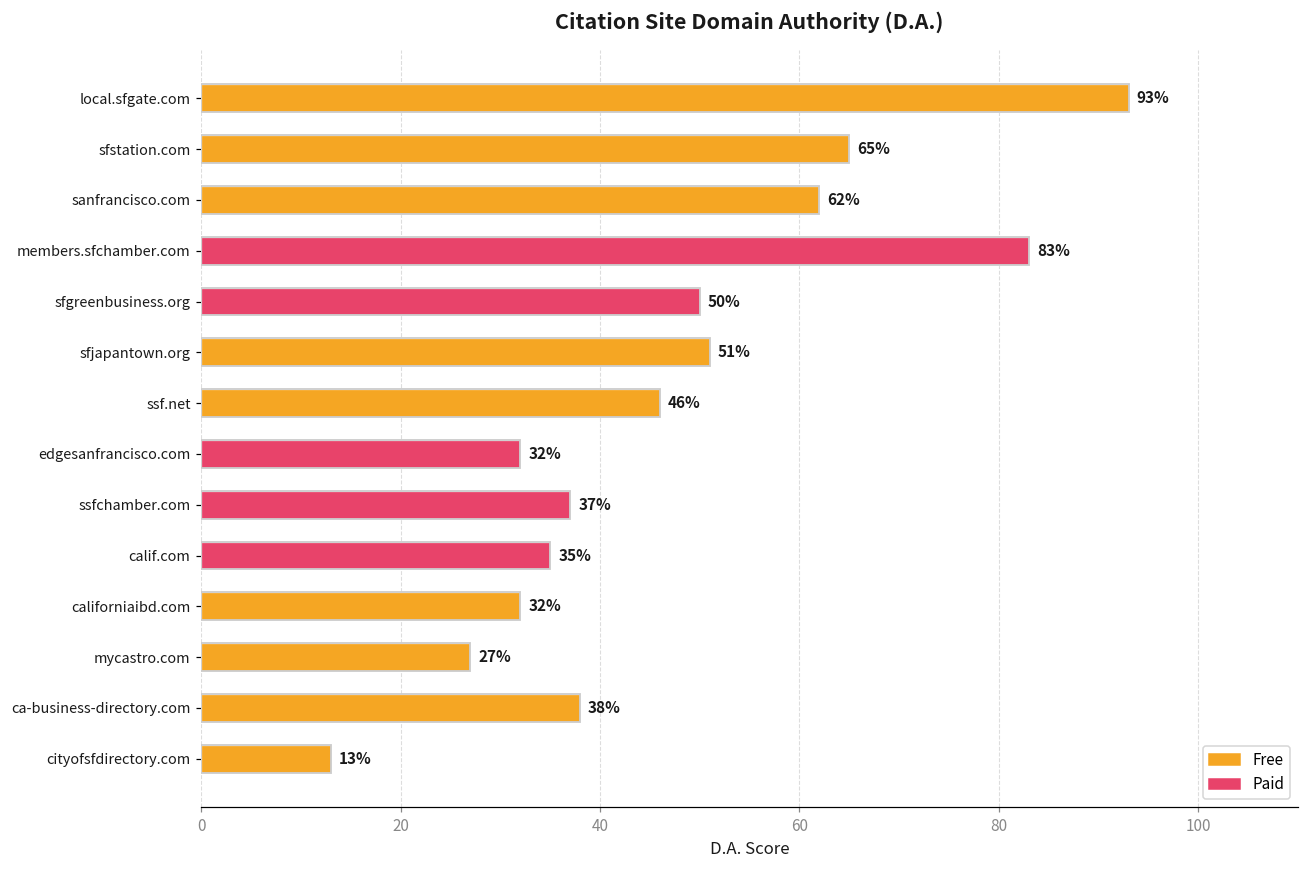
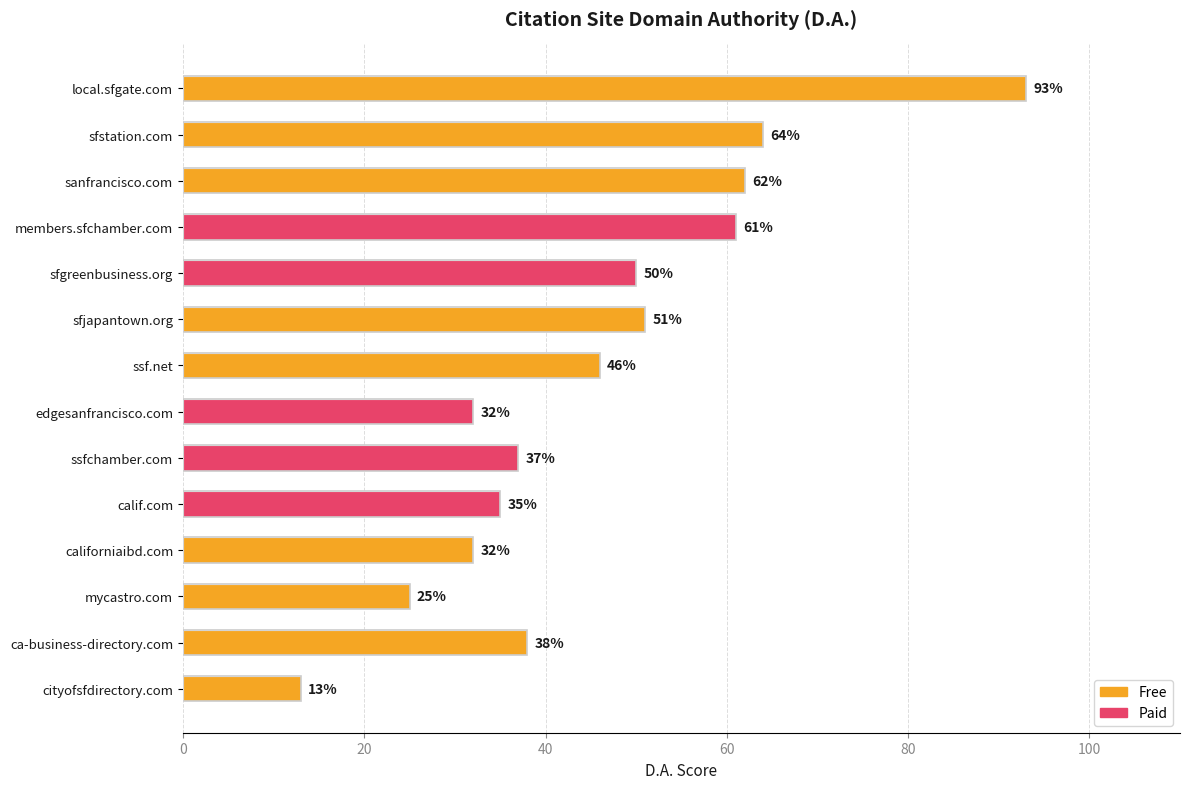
  {
    "local.sfgate.com": "93%",
-   "sfstation.com": "65%",
+   "sfstation.com": "64%",
    "sanfrancisco.com": "62%",
-   "members.sfchamber.com": "83%",
+   "members.sfchamber.com": "61%",
    "sfgreenbusiness.org": "50%",
    "sfjapantown.org": "51%",
    "ssf.net": "46%",
    "edgesanfrancisco.com": "32%",
    "ssfchamber.com": "37%",
    "calif.com": "35%",
    "californiaibd.com": "32%",
-   "mycastro.com": "27%",
+   "mycastro.com": "25%",
    "ca-business-directory.com": "38%",
    "cityofsfdirectory.com": "13%"
  }
